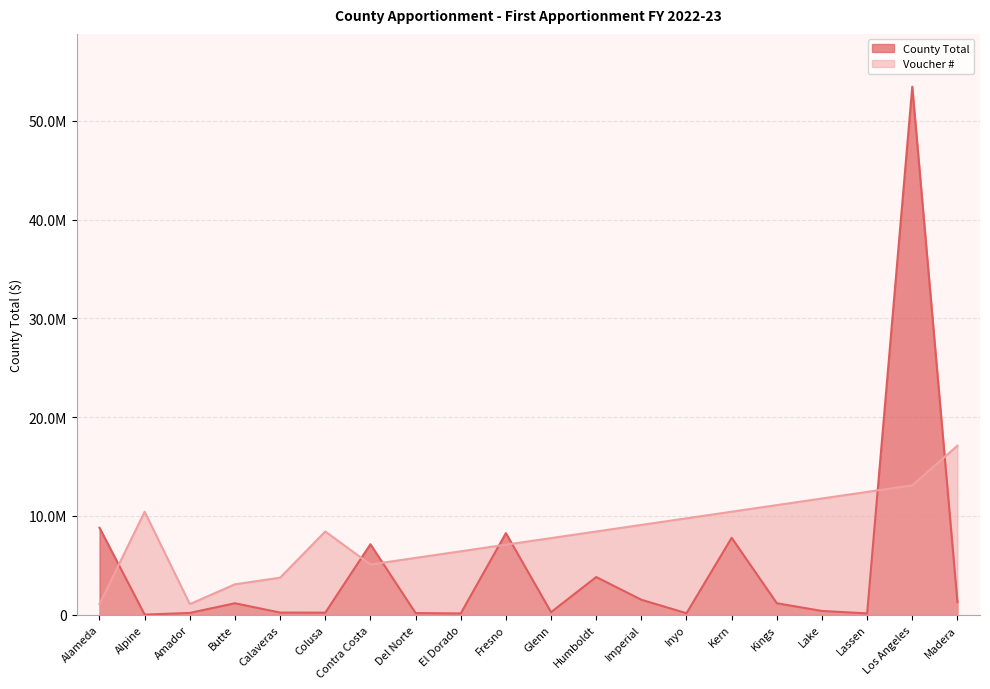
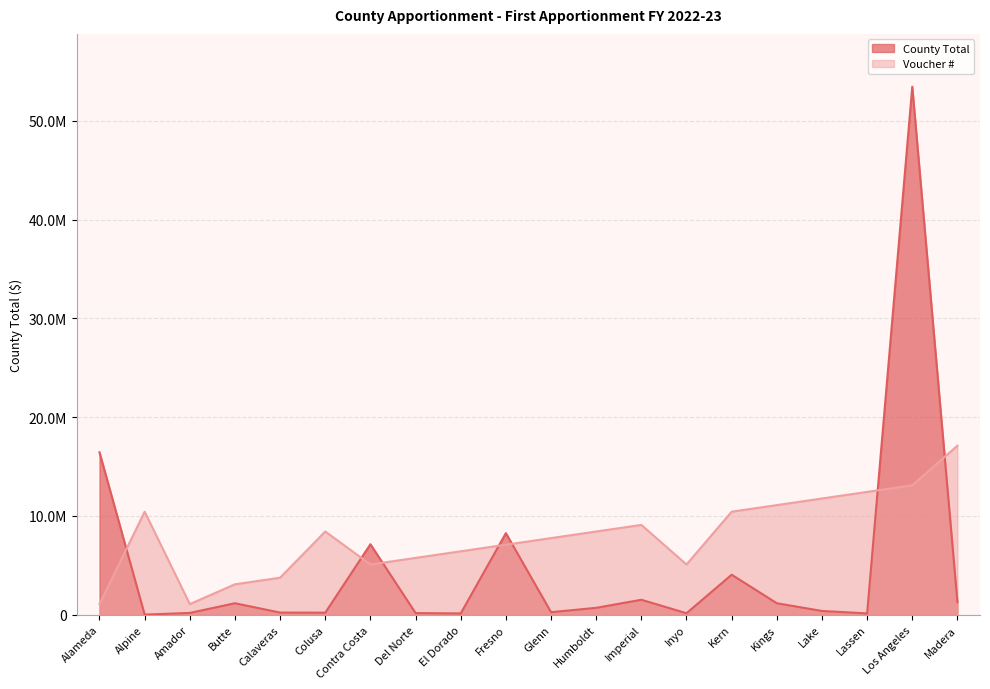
  {
    "County Total": {
-     "Alameda": 9000000,
+     "Alameda": 16000000,
      "Alpine": 0,
      "Amador": 0,
      "Butte": 1000000,
      "Calaveras": 0,
      "Colusa": 0,
      "Contra Costa": 7000000,
      "Del Norte": 0,
      "El Dorado": 0,
      "Fresno": 8000000,
      "Glenn": 0,
-     "Humboldt": 4000000,
+     "Humboldt": 1000000,
      "Imperial": 2000000,
      "Inyo": 0,
-     "Kern": 8000000,
+     "Kern": 4000000,
      "Kings": 1000000,
      "Lake": 0,
      "Lassen": 0,
      "Los Angeles": 53000000,
      "Madera": 1000000
    },
    "Voucher #": {
      "Alameda": 1000000,
      "Alpine": 10000000,
      "Amador": 1000000,
      "Butte": 3000000,
      "Calaveras": 4000000,
      "Colusa": 8000000,
      "Contra Costa": 5000000,
      "Del Norte": 6000000,
      "El Dorado": 6000000,
      "Fresno": 7000000,
      "Glenn": 8000000,
      "Humboldt": 8000000,
      "Imperial": 9000000,
-     "Inyo": 10000000,
+     "Inyo": 5000000,
      "Kern": 10000000,
      "Kings": 11000000,
      "Lake": 12000000,
      "Lassen": 12000000,
      "Los Angeles": 13000000,
      "Madera": 17000000
    }
  }
